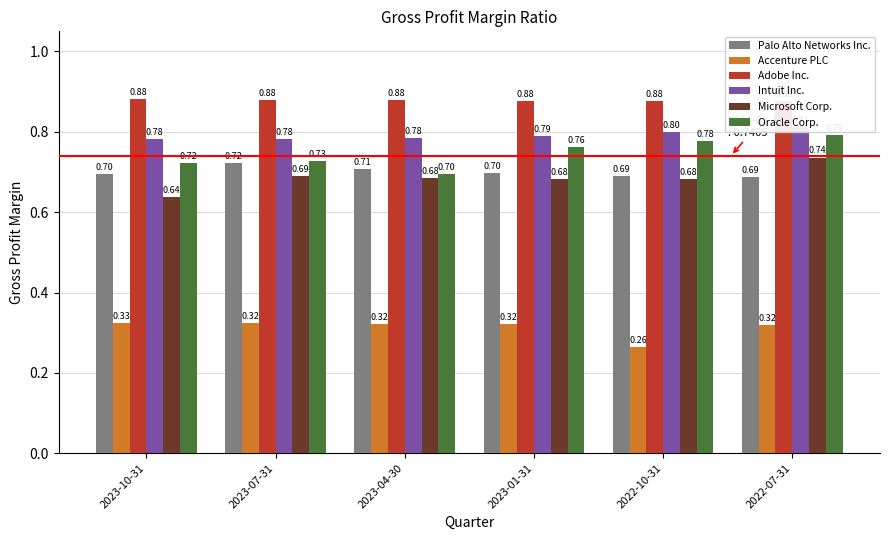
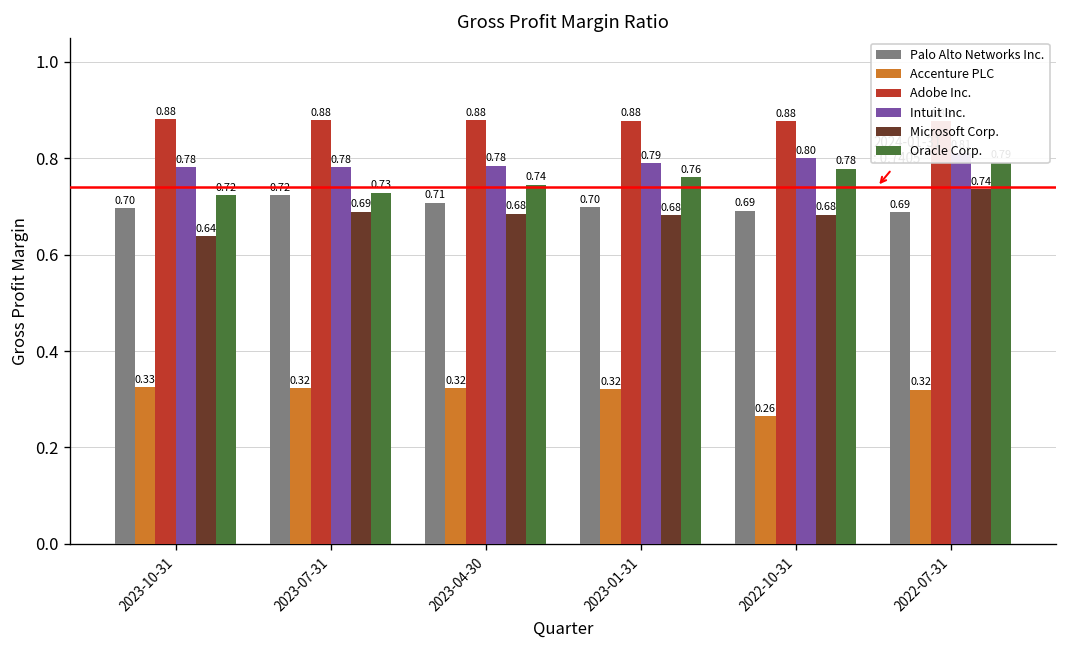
  {
    "Palo Alto Networks Inc.": {
      "2023-10-31": 0.70,
      "2023-07-31": 0.72,
      "2023-04-30": 0.71,
      "2023-01-31": 0.70,
      "2022-10-31": 0.69,
      "2022-07-31": 0.69
    },
    "Accenture PLC": {
      "2023-10-31": 0.33,
      "2023-07-31": 0.32,
      "2023-04-30": 0.32,
      "2023-01-31": 0.32,
      "2022-10-31": 0.26,
      "2022-07-31": 0.32
    },
    "Adobe Inc.": {
      "2023-10-31": 0.88,
      "2023-07-31": 0.88,
      "2023-04-30": 0.88,
      "2023-01-31": 0.88,
      "2022-10-31": 0.88
    },
    "Intuit Inc.": {
      "2023-10-31": 0.78,
      "2023-07-31": 0.78,
      "2023-04-30": 0.78,
      "2023-01-31": 0.79,
      "2022-10-31": 0.80
    },
    "Microsoft Corp.": {
      "2023-10-31": 0.64,
      "2023-07-31": 0.69,
      "2023-04-30": 0.68,
      "2023-01-31": 0.68,
      "2022-10-31": 0.68,
      "2022-07-31": 0.74
    },
    "Oracle Corp.": {
      "2023-10-31": 0.72,
      "2023-07-31": 0.73,
-     "2023-04-30": 0.70,
+     "2023-04-30": 0.74,
      "2023-01-31": 0.76,
      "2022-10-31": 0.78
    }
  }
